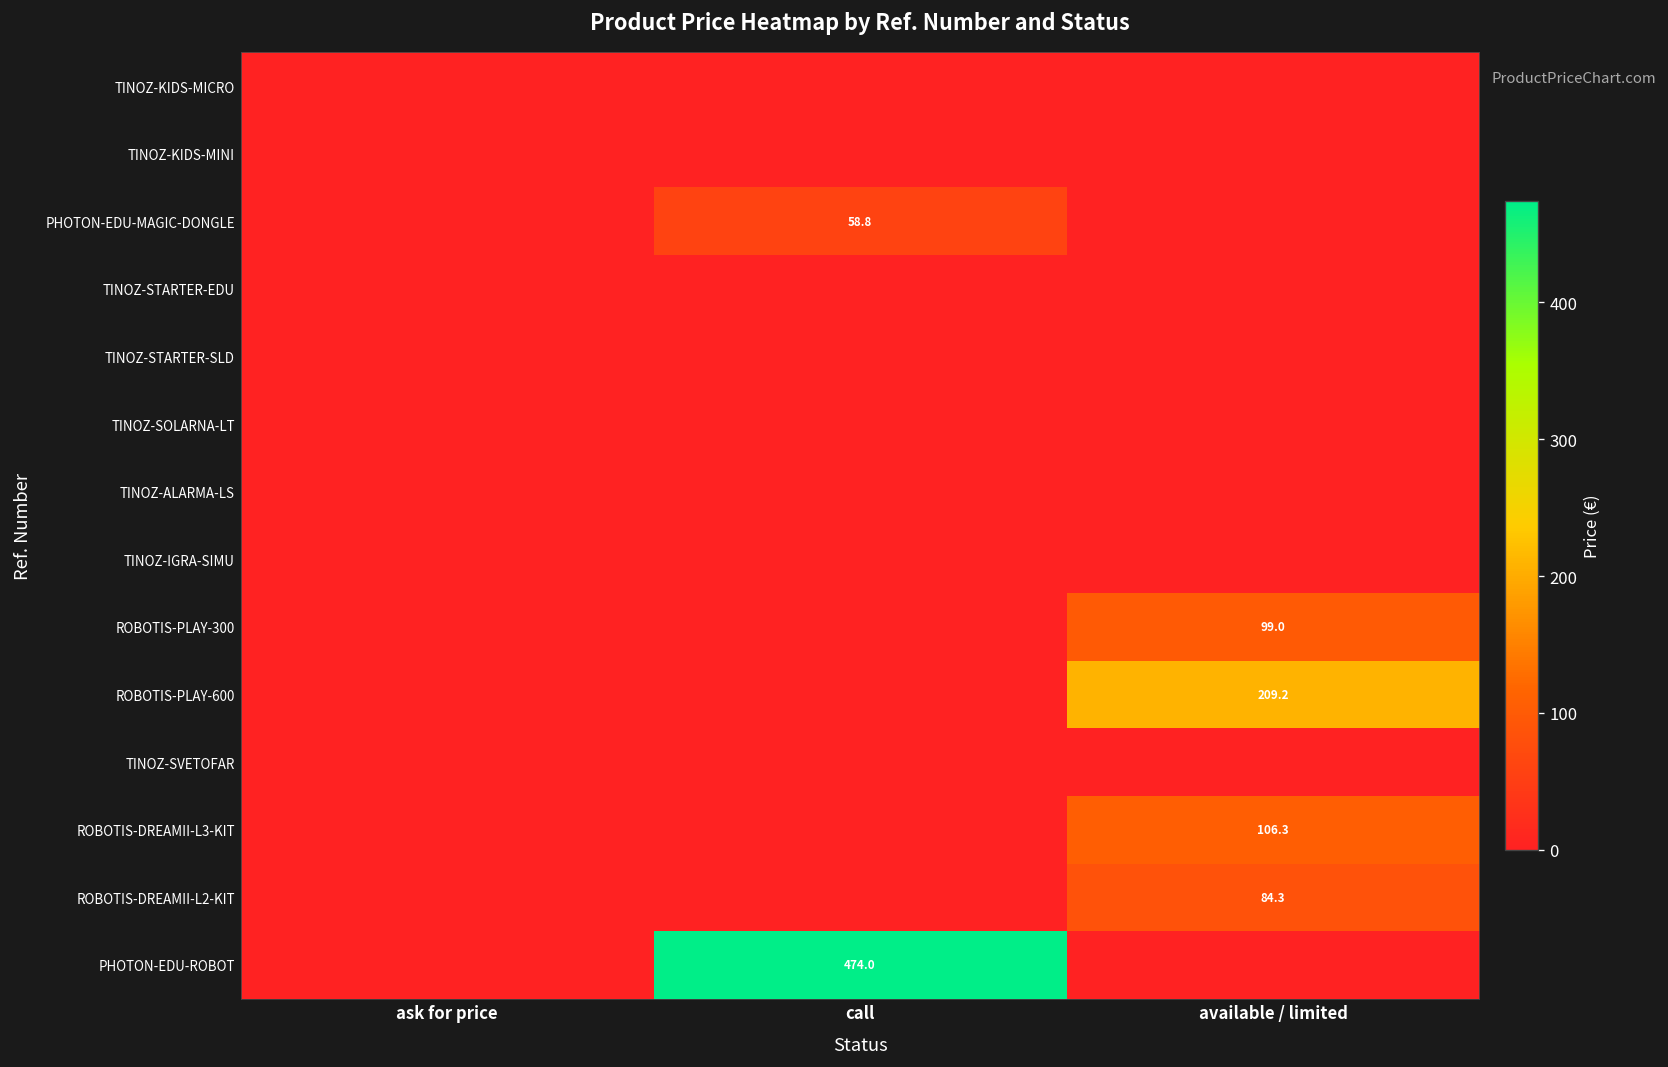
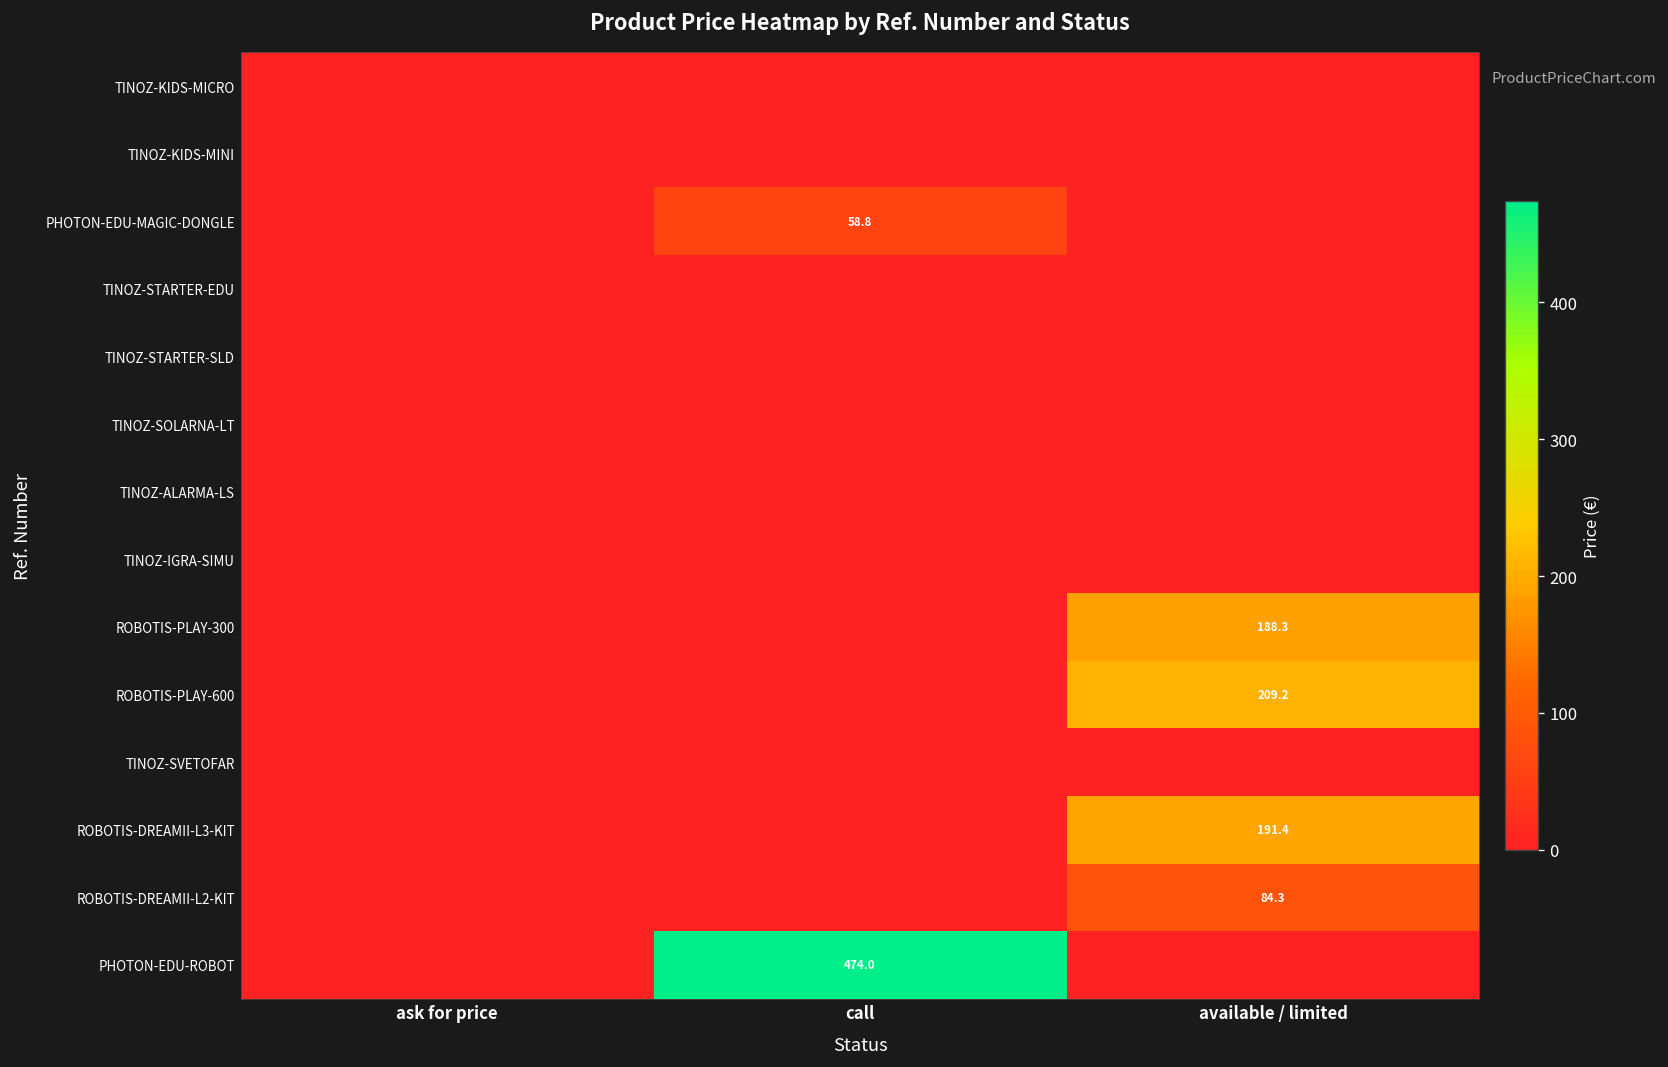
  {
    "PHOTON-EDU-MAGIC-DONGLE": {
      "call": 58.8
    },
    "ROBOTIS-PLAY-300": {
-     "available / limited": 99.0
+     "available / limited": 188.3
    },
    "ROBOTIS-PLAY-600": {
      "available / limited": 209.2
    },
    "ROBOTIS-DREAMII-L3-KIT": {
-     "available / limited": 106.3
+     "available / limited": 191.4
    },
    "ROBOTIS-DREAMII-L2-KIT": {
      "available / limited": 84.3
    },
    "PHOTON-EDU-ROBOT": {
      "call": 474.0
    }
  }
